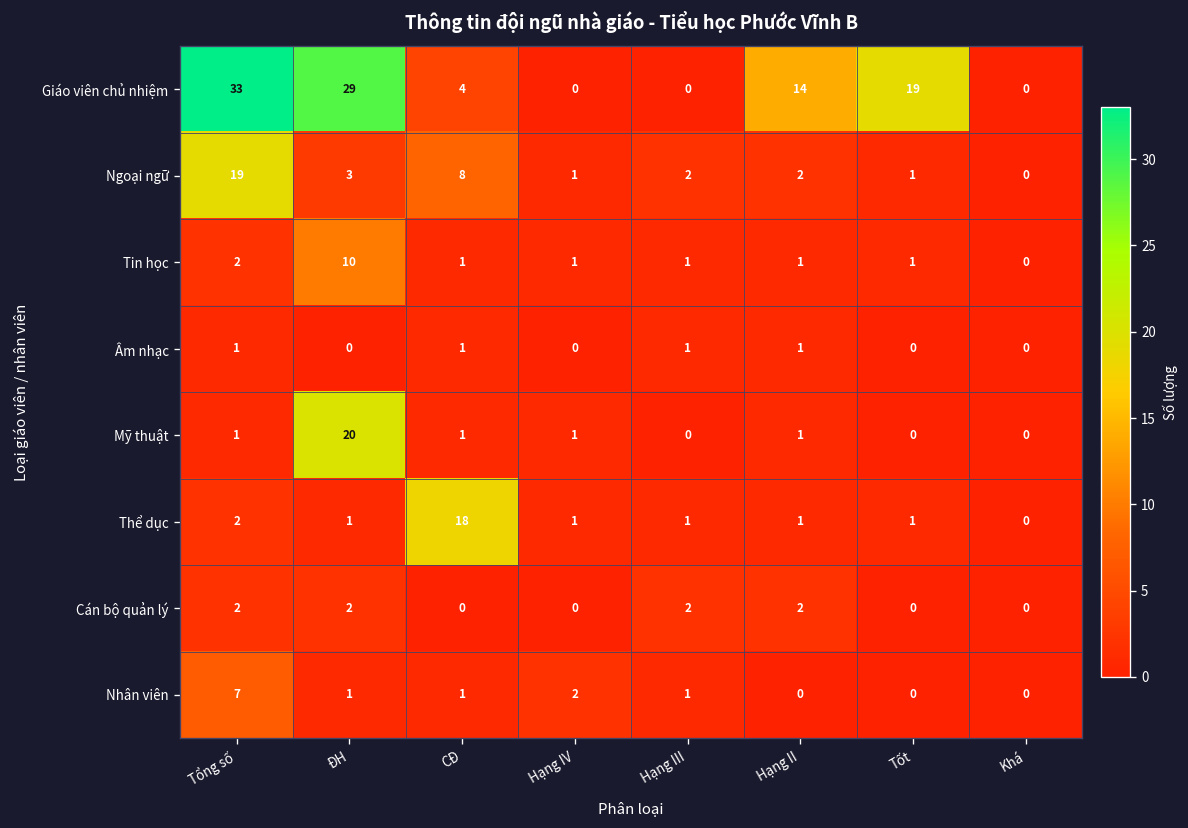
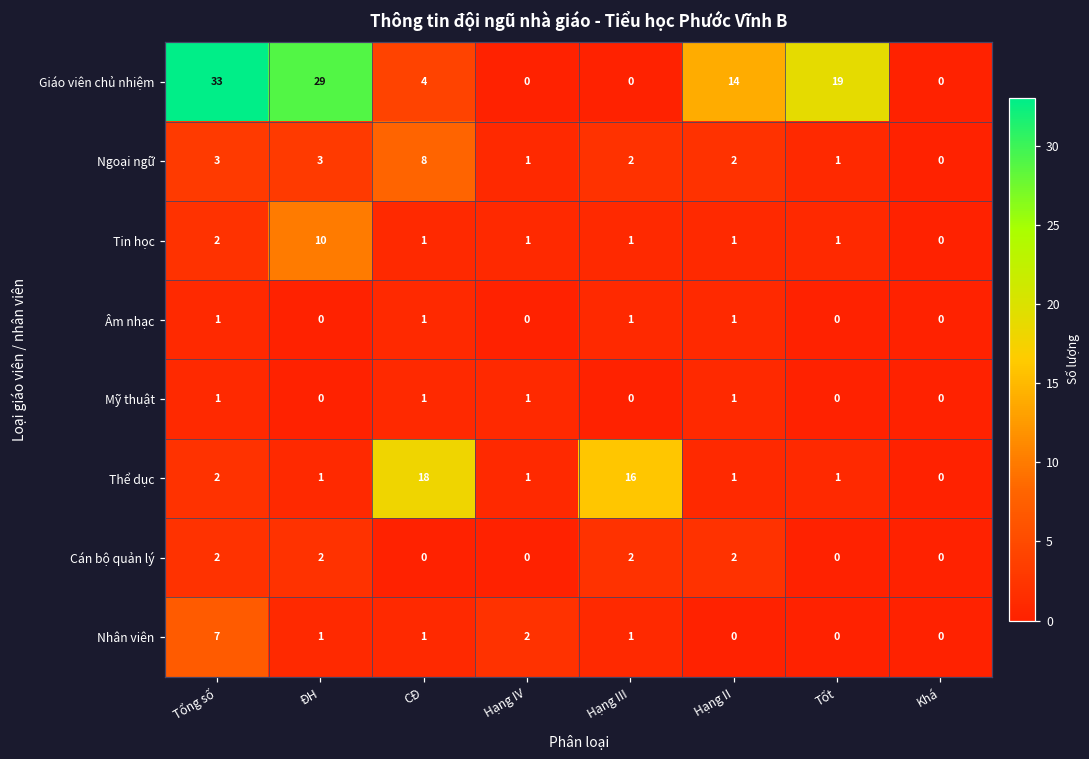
  {
    "Giáo viên chủ nhiệm": {
      "Tổng số": 33,
      "ĐH": 29,
      "CĐ": 4,
      "Hạng IV": 0,
      "Hạng III": 0,
      "Hạng II": 14,
      "Tốt": 19,
      "Khá": 0
    },
    "Ngoại ngữ": {
-     "Tổng số": 19,
+     "Tổng số": 3,
      "ĐH": 3,
      "CĐ": 8,
      "Hạng IV": 1,
      "Hạng III": 2,
      "Hạng II": 2,
      "Tốt": 1,
      "Khá": 0
    },
    "Tin học": {
      "Tổng số": 2,
      "ĐH": 10,
      "CĐ": 1,
      "Hạng IV": 1,
      "Hạng III": 1,
      "Hạng II": 1,
      "Tốt": 1,
      "Khá": 0
    },
    "Âm nhạc": {
      "Tổng số": 1,
      "ĐH": 0,
      "CĐ": 1,
      "Hạng IV": 0,
      "Hạng III": 1,
      "Hạng II": 1,
      "Tốt": 0,
      "Khá": 0
    },
    "Mỹ thuật": {
      "Tổng số": 1,
-     "ĐH": 20,
+     "ĐH": 0,
      "CĐ": 1,
      "Hạng IV": 1,
      "Hạng III": 0,
      "Hạng II": 1,
      "Tốt": 0,
      "Khá": 0
    },
    "Thể dục": {
      "Tổng số": 2,
      "ĐH": 1,
      "CĐ": 18,
      "Hạng IV": 1,
-     "Hạng III": 1,
+     "Hạng III": 16,
      "Hạng II": 1,
      "Tốt": 1,
      "Khá": 0
    },
    "Cán bộ quản lý": {
      "Tổng số": 2,
      "ĐH": 2,
      "CĐ": 0,
      "Hạng IV": 0,
      "Hạng III": 2,
      "Hạng II": 2,
      "Tốt": 0,
      "Khá": 0
    },
    "Nhân viên": {
      "Tổng số": 7,
      "ĐH": 1,
      "CĐ": 1,
      "Hạng IV": 2,
      "Hạng III": 1,
      "Hạng II": 0,
      "Tốt": 0,
      "Khá": 0
    }
  }
